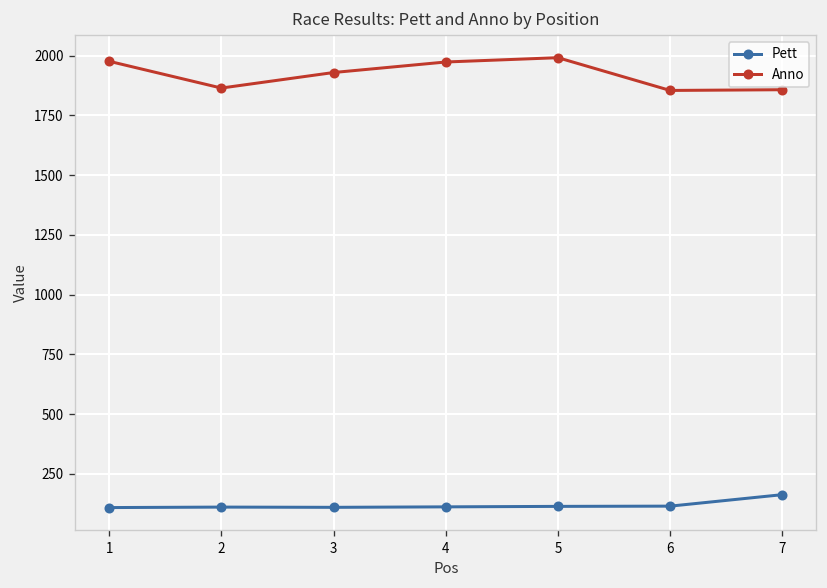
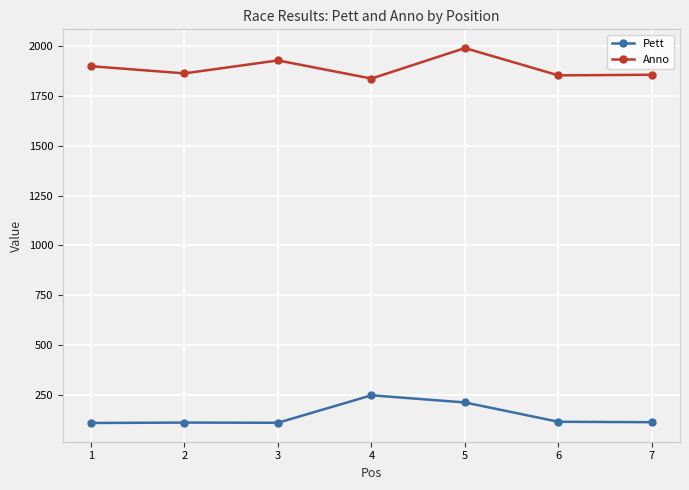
  {
    "Pett": {
      "1": 110,
      "2": 110,
      "3": 110,
-     "4": 110,
-     "5": 110,
+     "4": 250,
+     "5": 210,
      "6": 120,
-     "7": 160
+     "7": 110
    },
    "Anno": {
-     "1": 1980,
+     "1": 1900,
      "2": 1860,
      "3": 1930,
-     "4": 1970,
+     "4": 1840,
      "5": 1990,
      "6": 1850,
      "7": 1860
    }
  }
